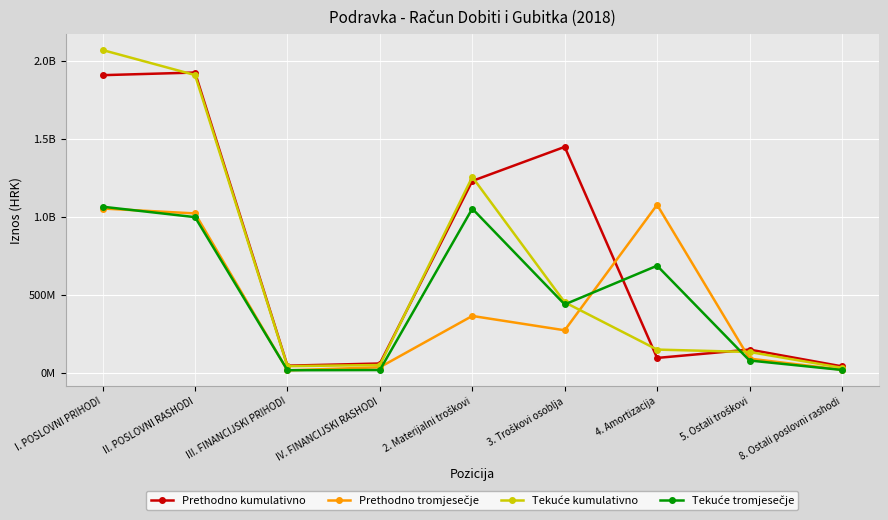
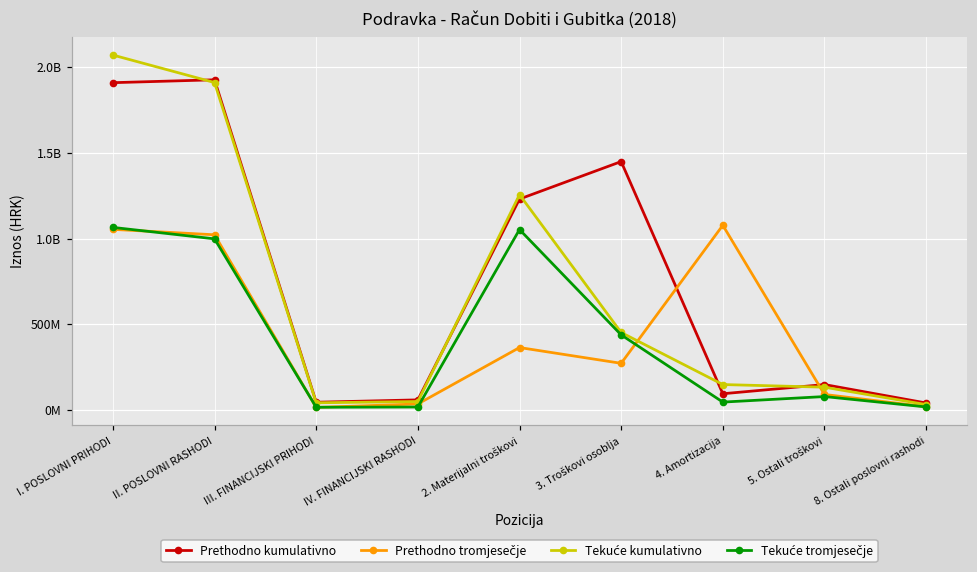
  {
    "Prethodno kumulativno": {
      "I. POSLOVNI PRIHODI": 1910000000,
      "2. Materijalni troškovi": 1230000000,
      "3. Troškovi osoblja": 1450000000,
      "4. Amortizacija": 100000000
    },
    "Prethodno tromjesečje": {
      "II. POSLOVNI RASHODI": 1020000000,
      "2. Materijalni troškovi": 360000000,
      "3. Troškovi osoblja": 270000000,
      "4. Amortizacija": 1080000000
    },
    "Tekuće kumulativno": {
      "I. POSLOVNI PRIHODI": 2070000000,
      "2. Materijalni troškovi": 1260000000,
      "4. Amortizacija": 150000000
    },
    "Tekuće tromjesečje": {
      "II. POSLOVNI RASHODI": 1000000000,
      "IV. FINANCIJSKI RASHODI": 20000000,
      "2. Materijalni troškovi": 1050000000,
-     "4. Amortizacija": 690000000
+     "4. Amortizacija": 50000000
    }
  }
